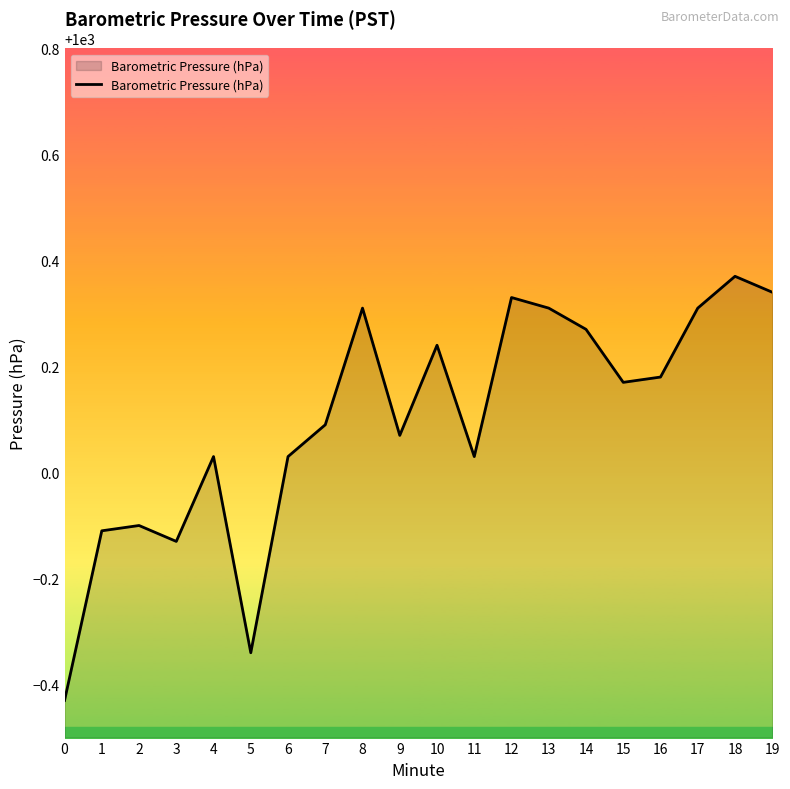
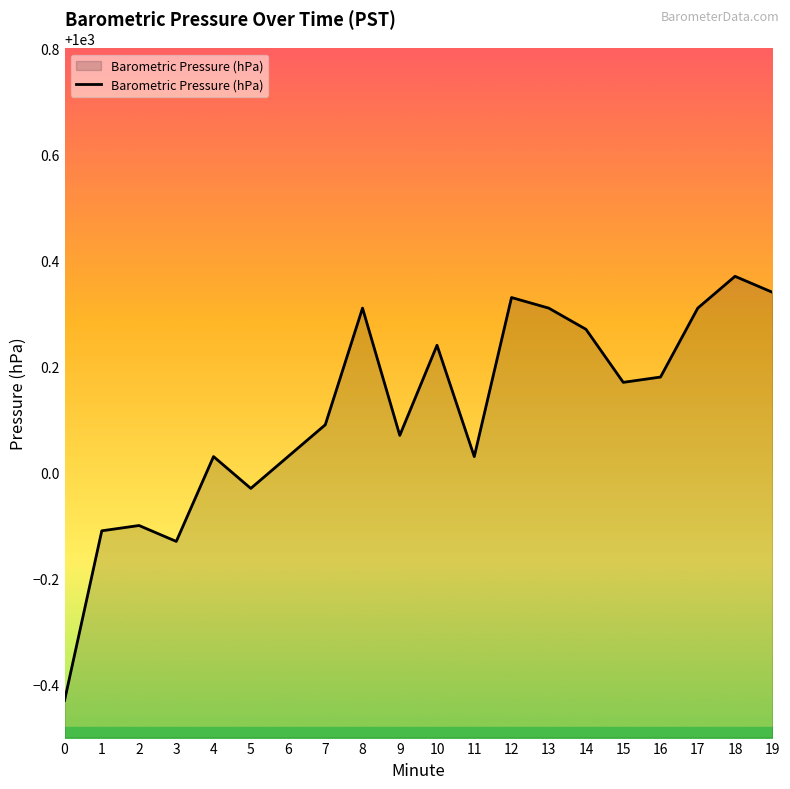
  {
    "Barometric Pressure (hPa)": {
      "0": 999.57,
      "1": 999.89,
      "2": 999.90,
      "3": 999.87,
      "4": 1000.03,
-     "5": 999.66,
+     "5": 999.97,
      "6": 1000.03,
      "7": 1000.09,
      "8": 1000.31,
      "9": 1000.07,
      "10": 1000.24,
      "11": 1000.03,
      "12": 1000.33,
      "13": 1000.31,
      "14": 1000.27,
      "15": 1000.17,
      "16": 1000.18,
      "17": 1000.31,
      "18": 1000.37,
      "19": 1000.34
    }
  }
